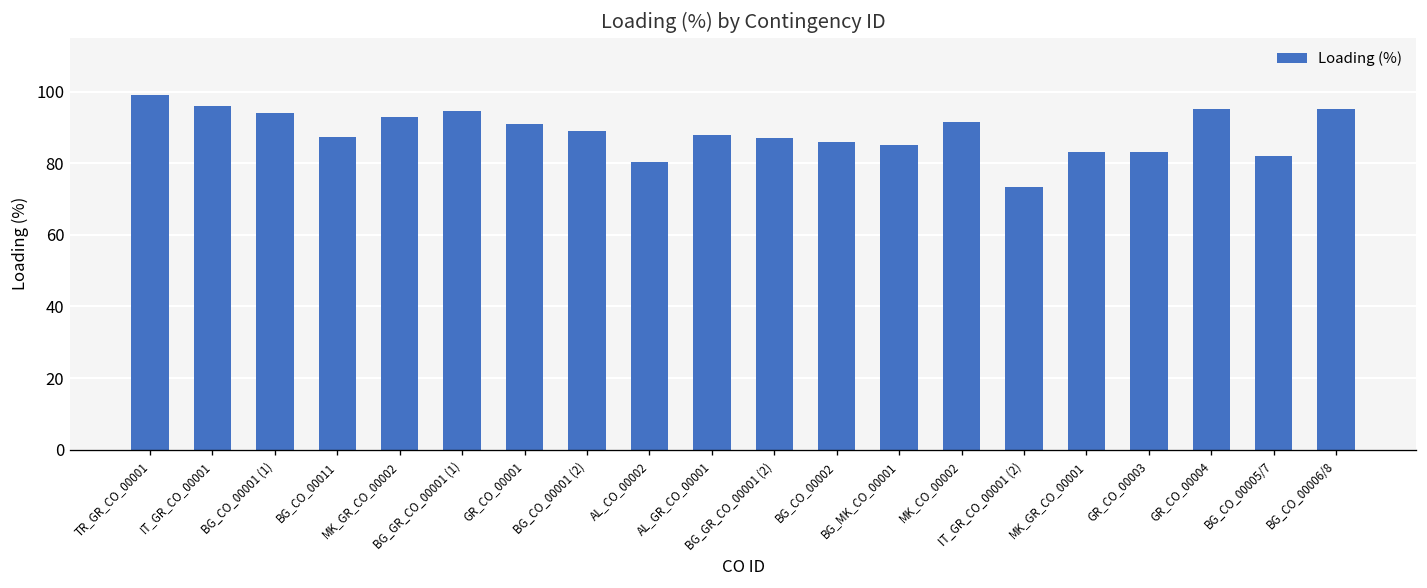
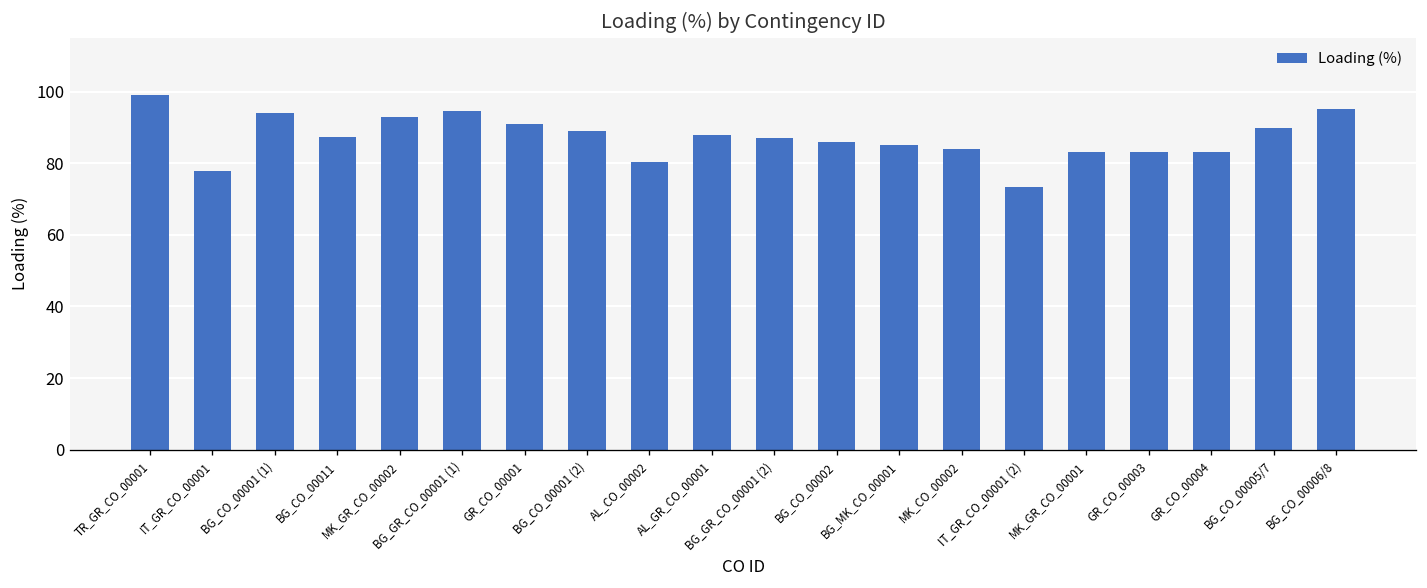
  {
    "TR_GR_CO_00001": 99,
-   "IT_GR_CO_00001": 96,
+   "IT_GR_CO_00001": 78,
    "BG_CO_00001 (1)": 94,
    "BG_CO_00011": 87,
    "MK_GR_CO_00002": 93,
    "BG_GR_CO_00001 (1)": 95,
    "GR_CO_00001": 91,
    "BG_CO_00001 (2)": 89,
    "AL_CO_00002": 80,
    "AL_GR_CO_00001": 88,
    "BG_GR_CO_00001 (2)": 87,
    "BG_CO_00002": 86,
    "BG_MK_CO_00001": 85,
-   "MK_CO_00002": 91,
+   "MK_CO_00002": 84,
    "IT_GR_CO_00001 (2)": 73,
    "MK_GR_CO_00001": 83,
    "GR_CO_00003": 83,
-   "GR_CO_00004": 95,
-   "BG_CO_00005/7": 82,
+   "GR_CO_00004": 83,
+   "BG_CO_00005/7": 90,
    "BG_CO_00006/8": 95
  }
